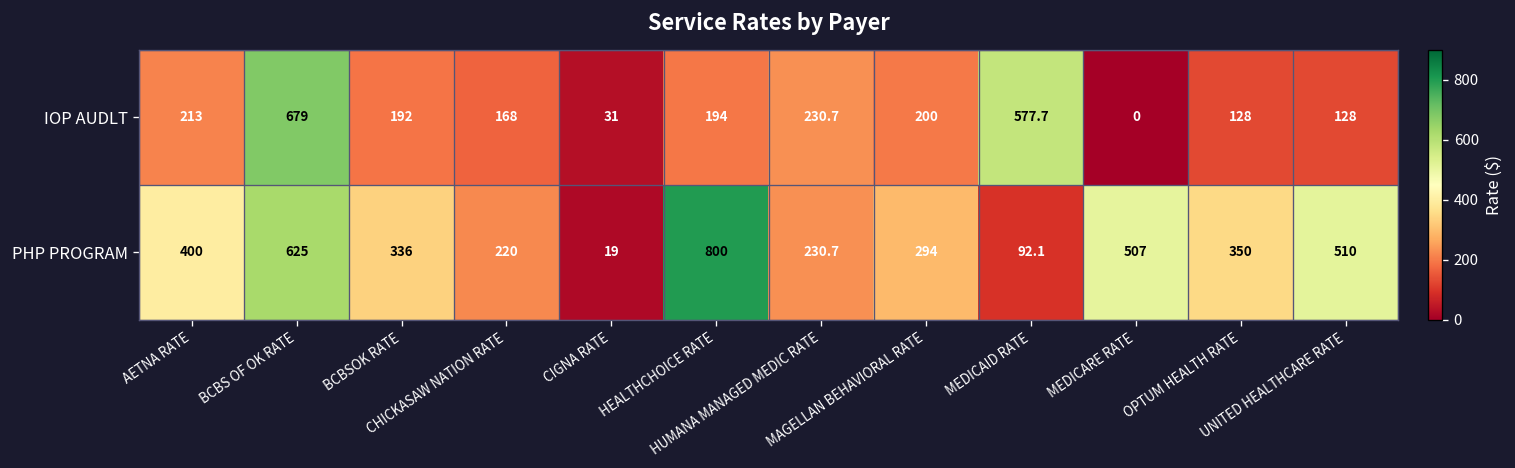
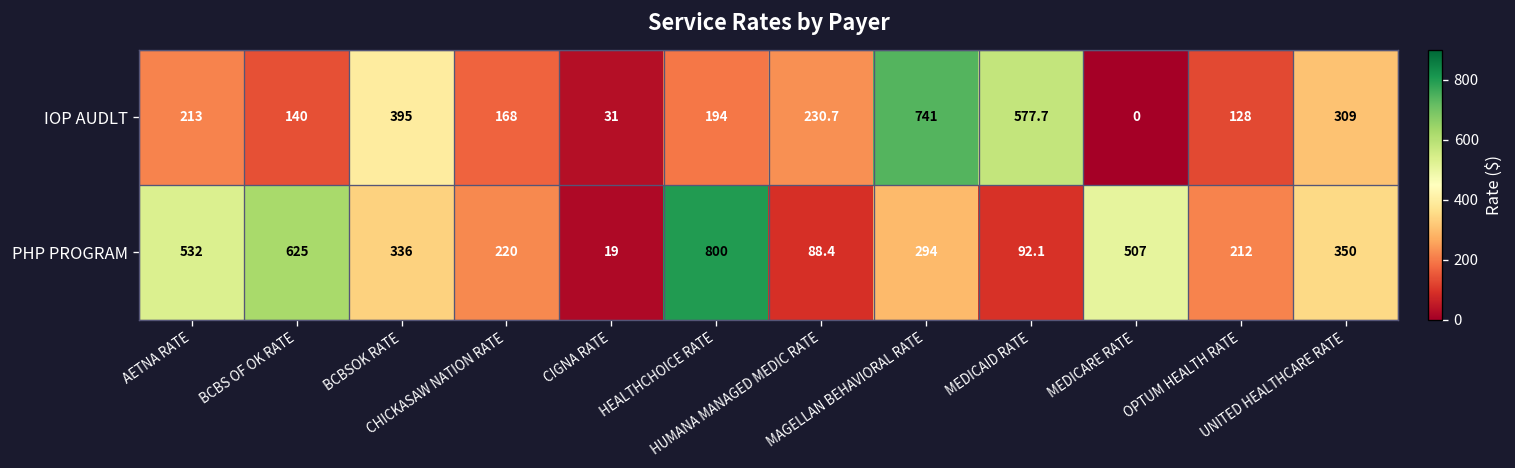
  {
    "IOP AUDLT": {
      "AETNA RATE": 213,
-     "BCBS OF OK RATE": 679,
-     "BCBSOK RATE": 192,
+     "BCBS OF OK RATE": 140,
+     "BCBSOK RATE": 395,
      "CHICKASAW NATION RATE": 168,
      "CIGNA RATE": 31,
      "HEALTHCHOICE RATE": 194,
      "HUMANA MANAGED MEDIC RATE": 230.7,
-     "MAGELLAN BEHAVIORAL RATE": 200,
+     "MAGELLAN BEHAVIORAL RATE": 741,
      "MEDICAID RATE": 577.7,
      "MEDICARE RATE": 0,
      "OPTUM HEALTH RATE": 128,
-     "UNITED HEALTHCARE RATE": 128
+     "UNITED HEALTHCARE RATE": 309
    },
    "PHP PROGRAM": {
-     "AETNA RATE": 400,
+     "AETNA RATE": 532,
      "BCBS OF OK RATE": 625,
      "BCBSOK RATE": 336,
      "CHICKASAW NATION RATE": 220,
      "CIGNA RATE": 19,
      "HEALTHCHOICE RATE": 800,
-     "HUMANA MANAGED MEDIC RATE": 230.7,
+     "HUMANA MANAGED MEDIC RATE": 88.4,
      "MAGELLAN BEHAVIORAL RATE": 294,
      "MEDICAID RATE": 92.1,
      "MEDICARE RATE": 507,
-     "OPTUM HEALTH RATE": 350,
-     "UNITED HEALTHCARE RATE": 510
+     "OPTUM HEALTH RATE": 212,
+     "UNITED HEALTHCARE RATE": 350
    }
  }
